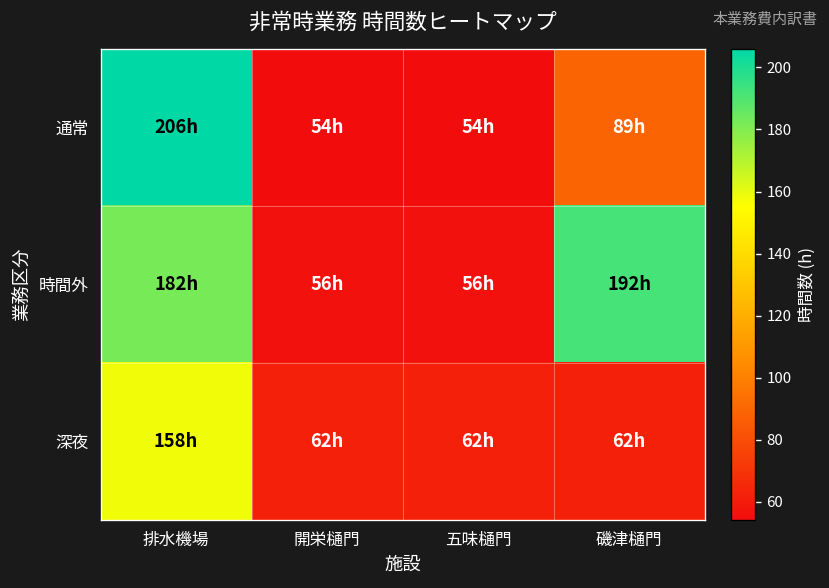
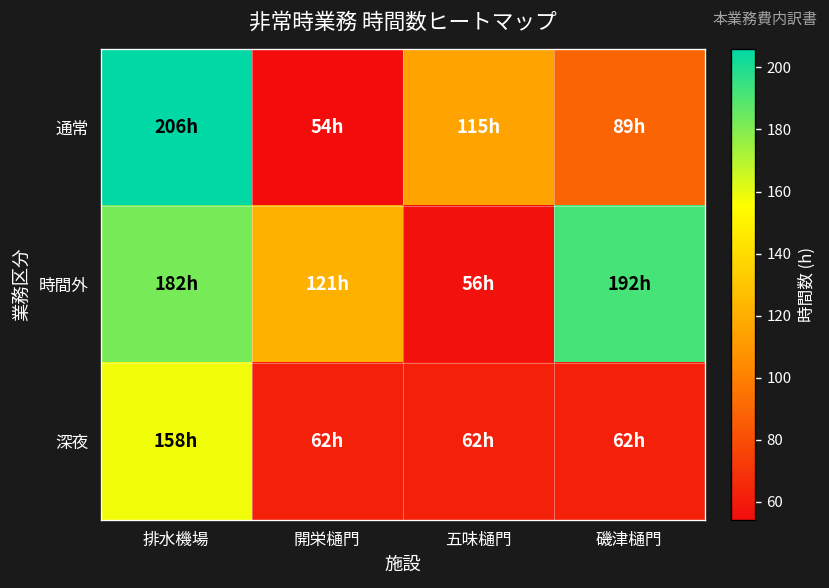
  {
    "通常": {
      "排水機場": "206h",
      "開栄樋門": "54h",
-     "五味樋門": "54h",
+     "五味樋門": "115h",
      "磯津樋門": "89h"
    },
    "時間外": {
      "排水機場": "182h",
-     "開栄樋門": "56h",
+     "開栄樋門": "121h",
      "五味樋門": "56h",
      "磯津樋門": "192h"
    },
    "深夜": {
      "排水機場": "158h",
      "開栄樋門": "62h",
      "五味樋門": "62h",
      "磯津樋門": "62h"
    }
  }
